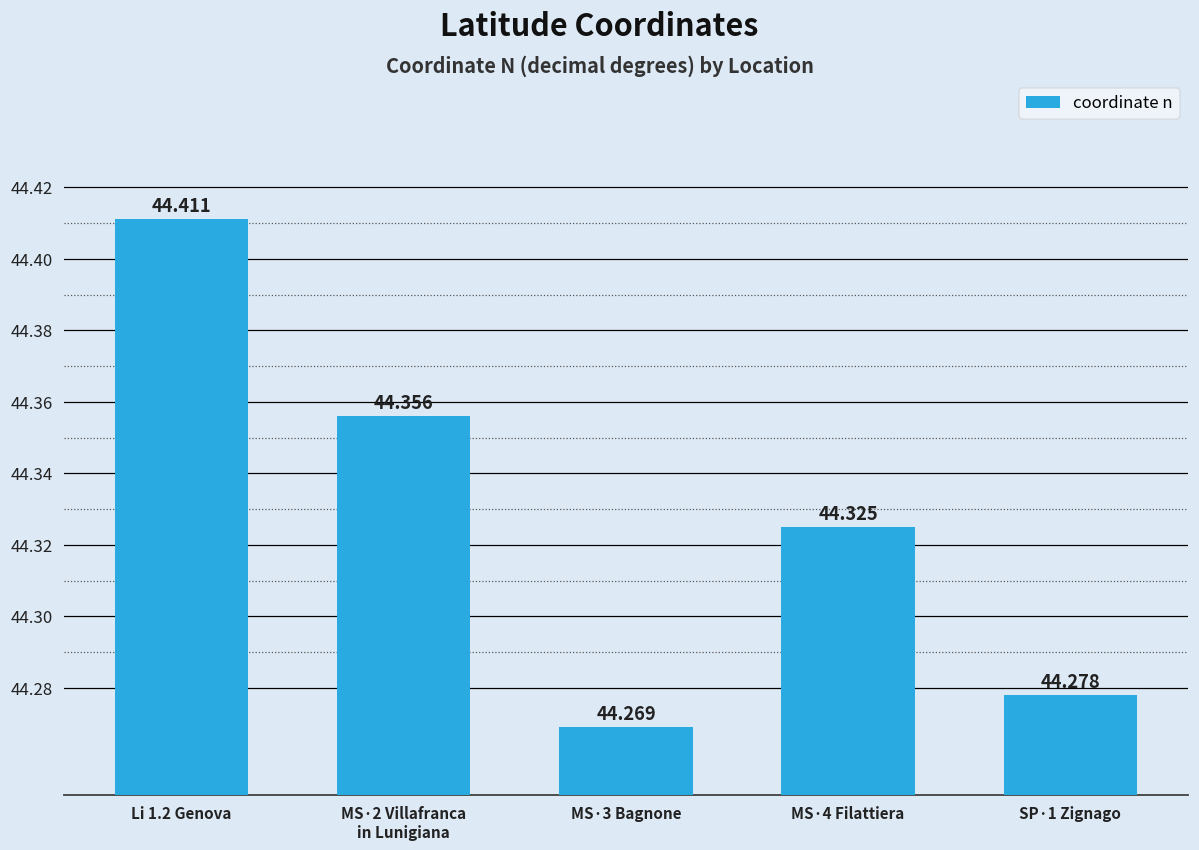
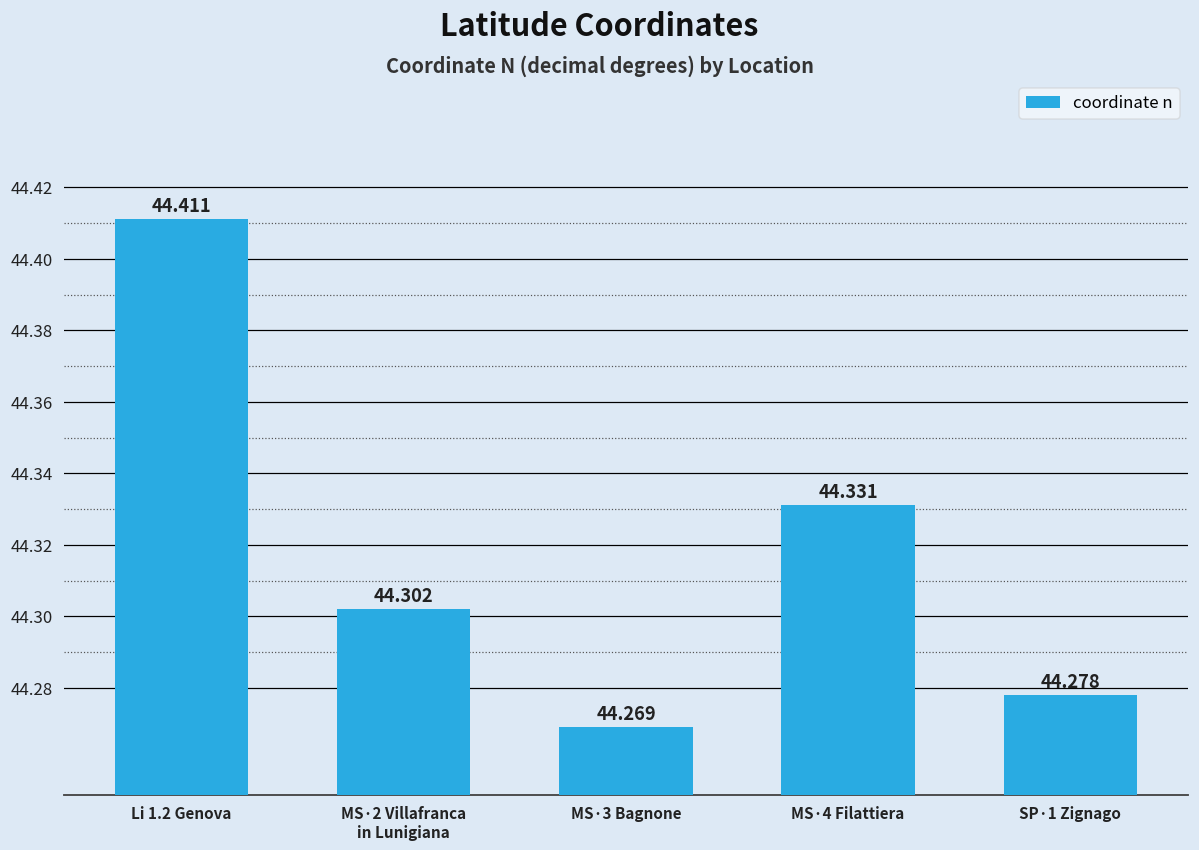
  {
    "Li 1.2 Genova": 44.411,
-   "MS·2 Villafranca in Lunigiana": 44.356,
+   "MS·2 Villafranca in Lunigiana": 44.302,
    "MS·3 Bagnone": 44.269,
-   "MS·4 Filattiera": 44.325,
+   "MS·4 Filattiera": 44.331,
    "SP·1 Zignago": 44.278
  }
